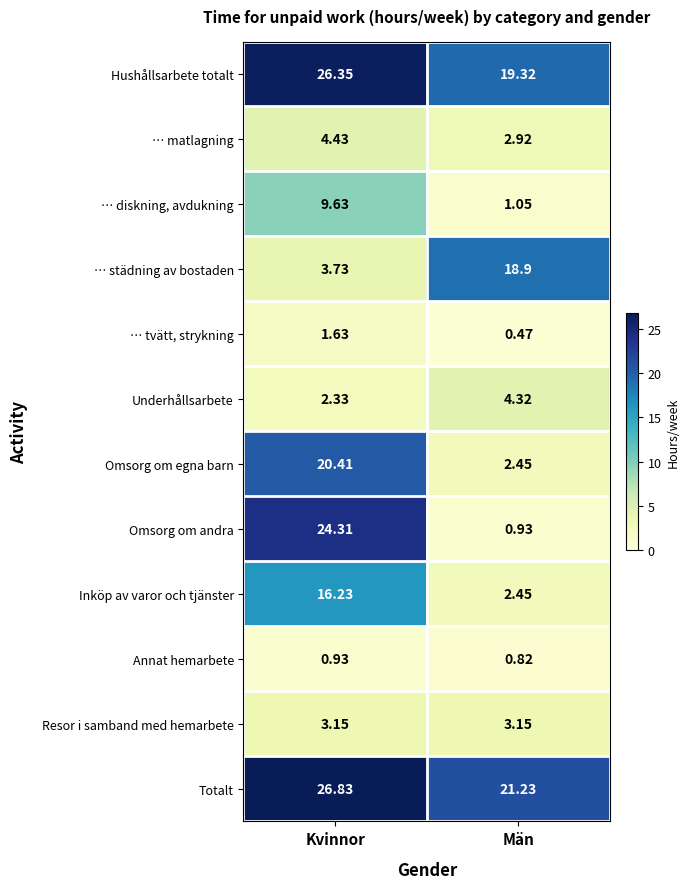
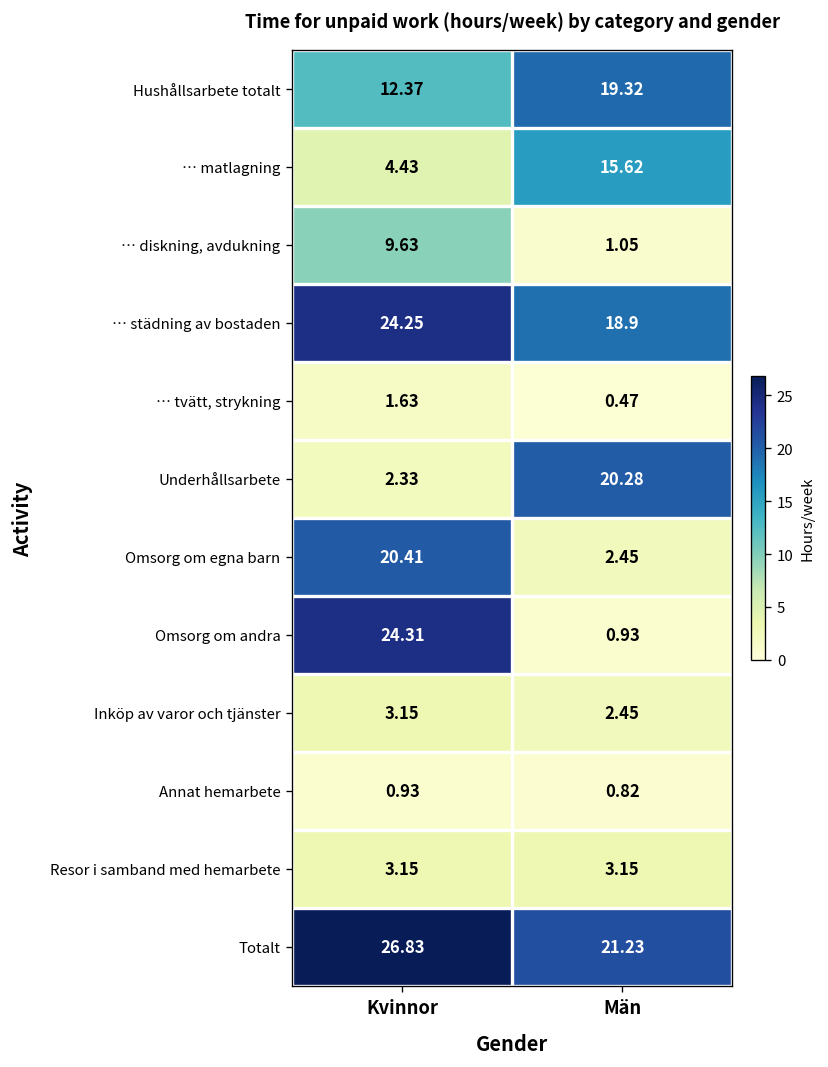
  {
    "Hushållsarbete totalt": {
-     "Kvinnor": 26.35,
+     "Kvinnor": 12.37,
      "Män": 19.32
    },
    "… matlagning": {
      "Kvinnor": 4.43,
-     "Män": 2.92
+     "Män": 15.62
    },
    "… diskning, avdukning": {
      "Kvinnor": 9.63,
      "Män": 1.05
    },
    "… städning av bostaden": {
-     "Kvinnor": 3.73,
+     "Kvinnor": 24.25,
      "Män": 18.9
    },
    "… tvätt, strykning": {
      "Kvinnor": 1.63,
      "Män": 0.47
    },
    "Underhållsarbete": {
      "Kvinnor": 2.33,
-     "Män": 4.32
+     "Män": 20.28
    },
    "Omsorg om egna barn": {
      "Kvinnor": 20.41,
      "Män": 2.45
    },
    "Omsorg om andra": {
      "Kvinnor": 24.31,
      "Män": 0.93
    },
    "Inköp av varor och tjänster": {
-     "Kvinnor": 16.23,
+     "Kvinnor": 3.15,
      "Män": 2.45
    },
    "Annat hemarbete": {
      "Kvinnor": 0.93,
      "Män": 0.82
    },
    "Resor i samband med hemarbete": {
      "Kvinnor": 3.15,
      "Män": 3.15
    },
    "Totalt": {
      "Kvinnor": 26.83,
      "Män": 21.23
    }
  }
